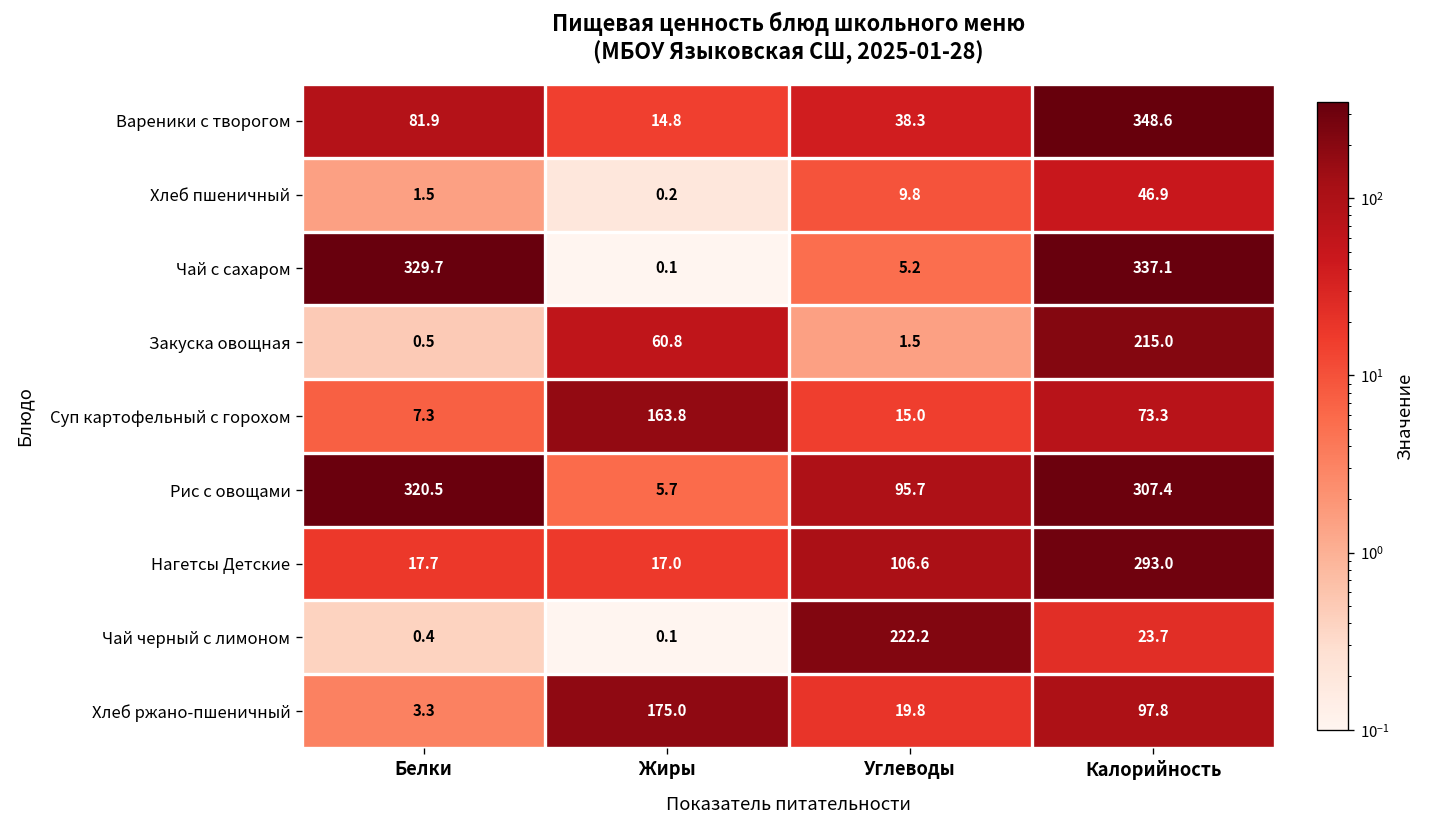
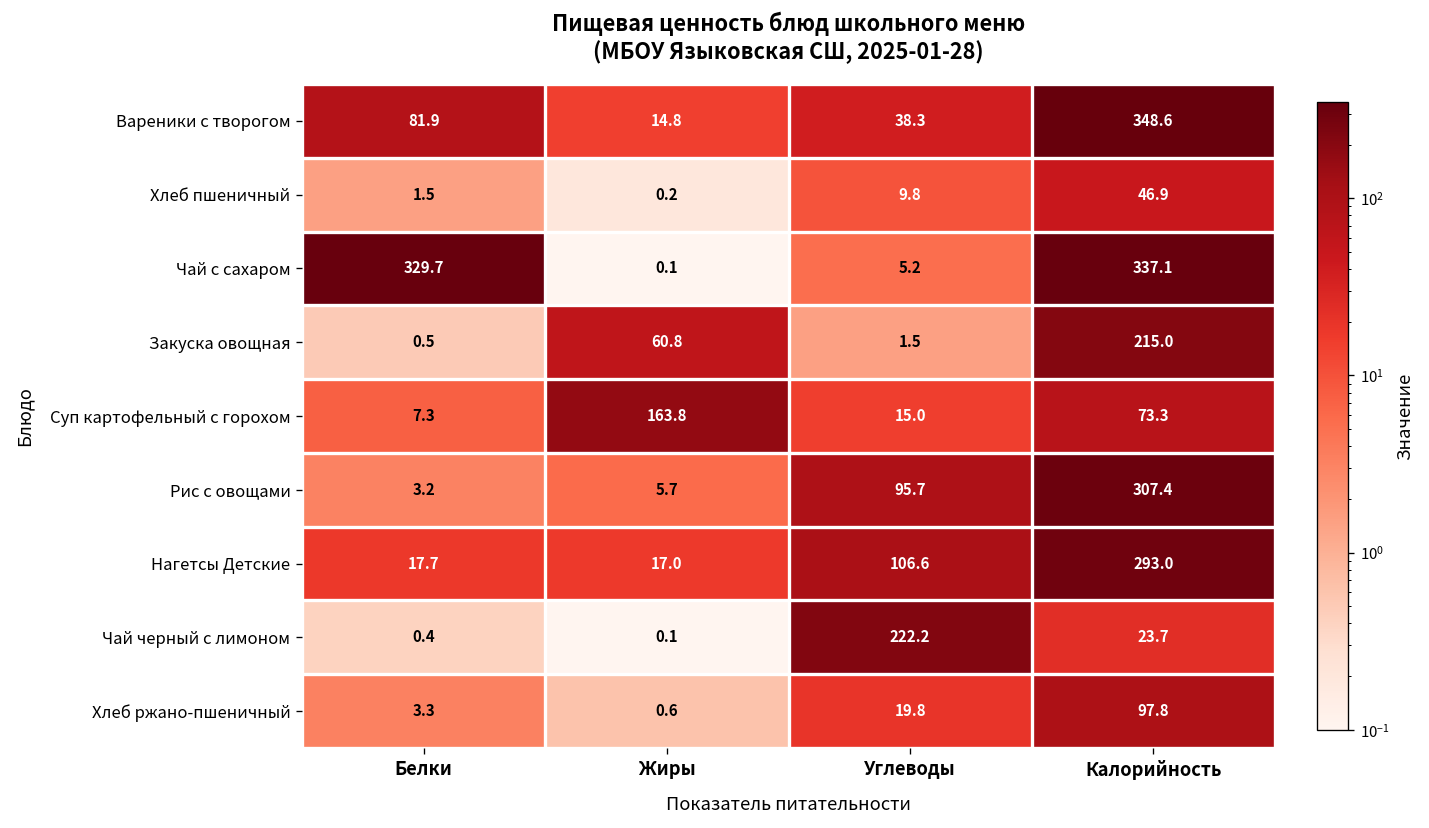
  {
    "Вареники с творогом": {
      "Белки": 81.9,
      "Жиры": 14.8,
      "Углеводы": 38.3,
      "Калорийность": 348.6
    },
    "Хлеб пшеничный": {
      "Белки": 1.5,
      "Жиры": 0.2,
      "Углеводы": 9.8,
      "Калорийность": 46.9
    },
    "Чай с сахаром": {
      "Белки": 329.7,
      "Жиры": 0.1,
      "Углеводы": 5.2,
      "Калорийность": 337.1
    },
    "Закуска овощная": {
      "Белки": 0.5,
      "Жиры": 60.8,
      "Углеводы": 1.5,
      "Калорийность": 215.0
    },
    "Суп картофельный с горохом": {
      "Белки": 7.3,
      "Жиры": 163.8,
      "Углеводы": 15.0,
      "Калорийность": 73.3
    },
    "Рис с овощами": {
-     "Белки": 320.5,
+     "Белки": 3.2,
      "Жиры": 5.7,
      "Углеводы": 95.7,
      "Калорийность": 307.4
    },
    "Нагетсы Детские": {
      "Белки": 17.7,
      "Жиры": 17.0,
      "Углеводы": 106.6,
      "Калорийность": 293.0
    },
    "Чай черный с лимоном": {
      "Белки": 0.4,
      "Жиры": 0.1,
      "Углеводы": 222.2,
      "Калорийность": 23.7
    },
    "Хлеб ржано-пшеничный": {
      "Белки": 3.3,
-     "Жиры": 175.0,
+     "Жиры": 0.6,
      "Углеводы": 19.8,
      "Калорийность": 97.8
    }
  }
